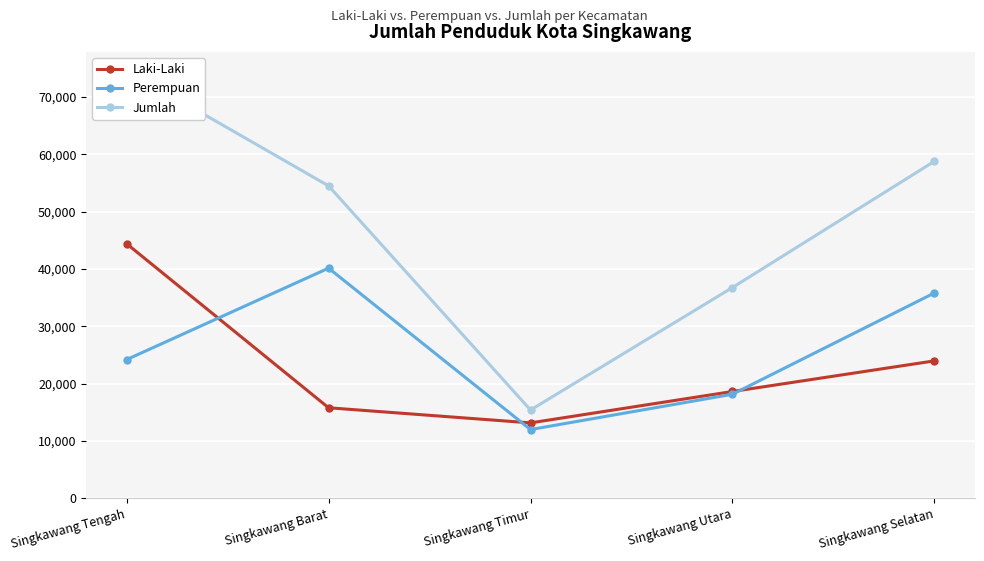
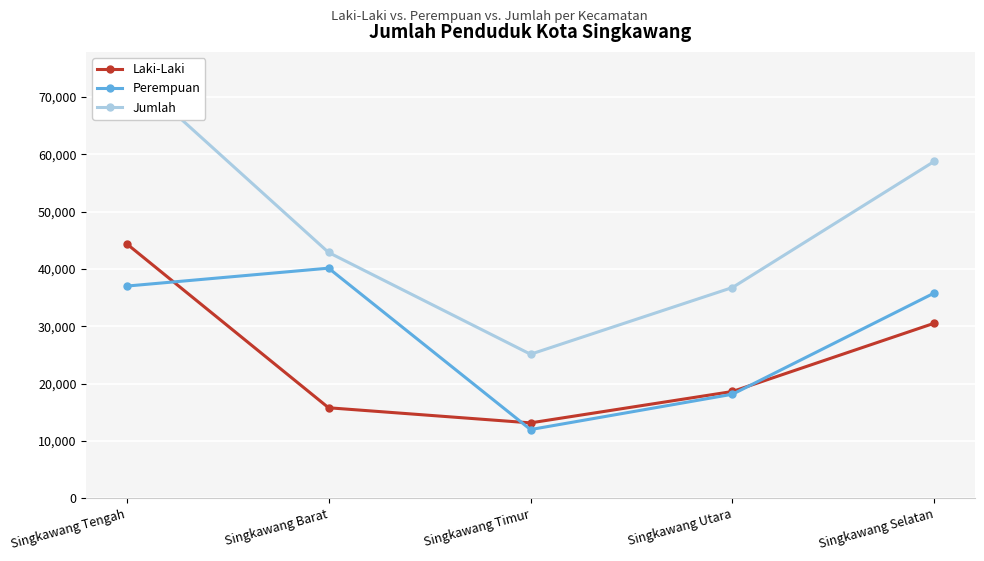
  {
    "Laki-Laki": {
      "Singkawang Tengah": "44,000",
      "Singkawang Barat": "16,000",
      "Singkawang Timur": "13,000",
      "Singkawang Utara": "19,000",
-     "Singkawang Selatan": "24,000"
+     "Singkawang Selatan": "31,000"
    },
    "Perempuan": {
-     "Singkawang Tengah": "24,000",
+     "Singkawang Tengah": "37,000",
      "Singkawang Barat": "40,000",
      "Singkawang Timur": "12,000",
      "Singkawang Utara": "18,000",
      "Singkawang Selatan": "36,000"
    },
    "Jumlah": {
-     "Singkawang Barat": "55,000",
-     "Singkawang Timur": "15,000",
+     "Singkawang Barat": "43,000",
+     "Singkawang Timur": "25,000",
      "Singkawang Utara": "37,000",
      "Singkawang Selatan": "59,000"
    }
  }
